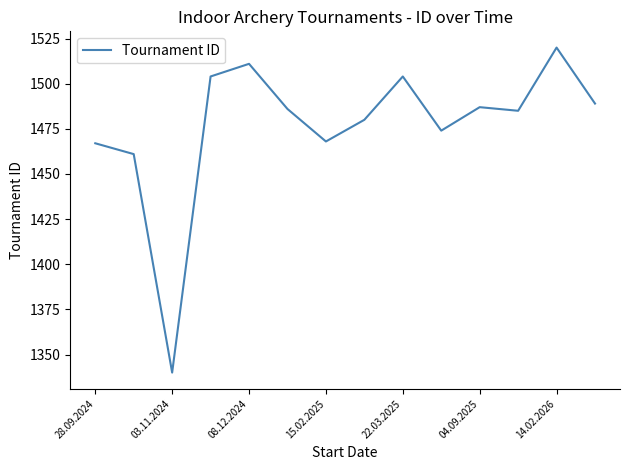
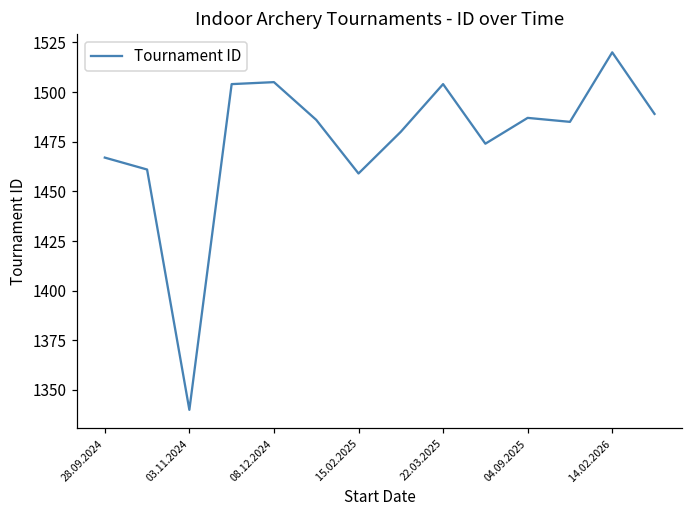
  {
    "28.09.2024": 1467,
    "03.11.2024": 1340,
-   "08.12.2024": 1511,
-   "15.02.2025": 1468,
+   "08.12.2024": 1505,
+   "15.02.2025": 1459,
    "22.03.2025": 1504,
    "04.09.2025": 1487,
    "14.02.2026": 1520
  }
